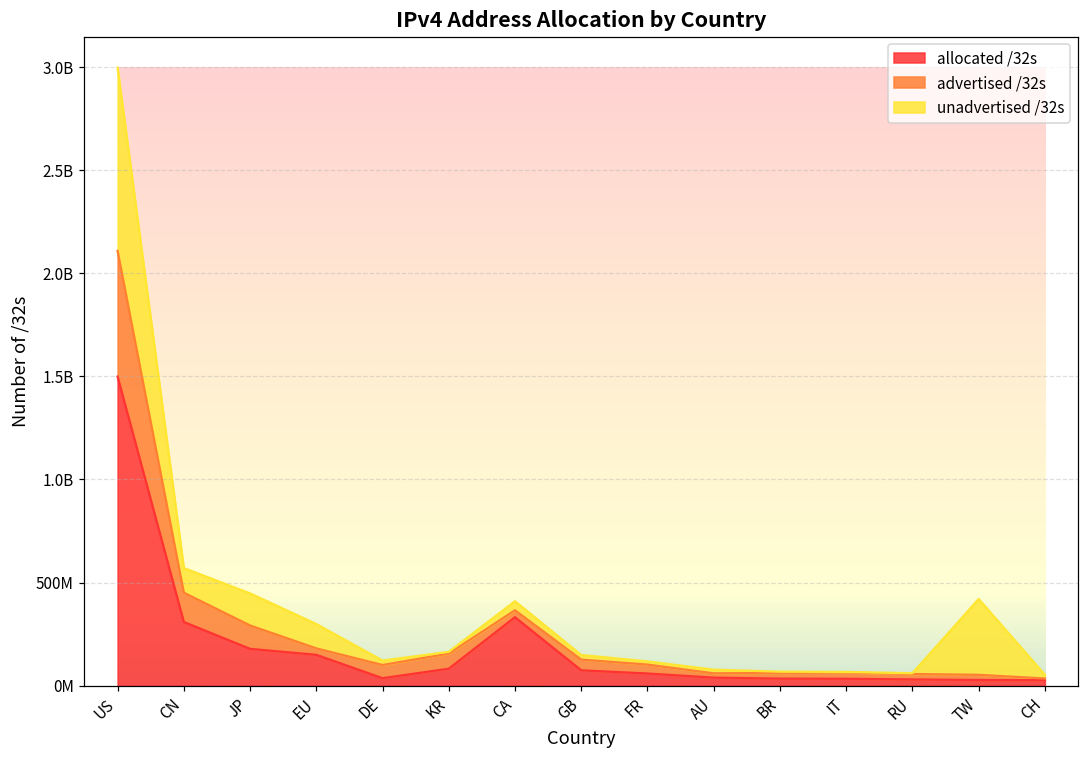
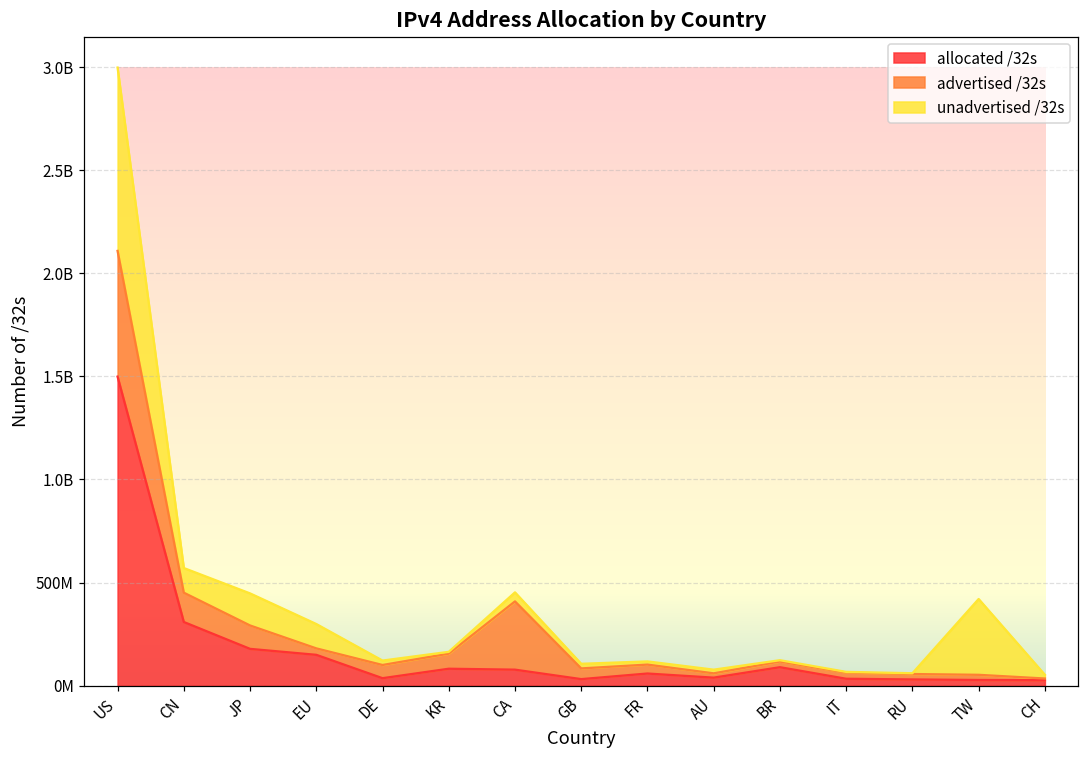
  {
    "allocated /32s": {
      "US": 1500000000,
      "CN": 310000000,
      "JP": 180000000,
      "EU": 150000000,
      "DE": 40000000,
      "KR": 80000000,
-     "CA": 330000000,
-     "GB": 70000000,
+     "CA": 80000000,
+     "GB": 30000000,
      "FR": 60000000,
      "AU": 40000000,
-     "BR": 30000000,
+     "BR": 90000000,
      "IT": 30000000,
      "RU": 30000000,
      "TW": 30000000
    },
    "advertised /32s": {
      "US": 610000000,
      "CN": 140000000,
      "JP": 110000000,
      "EU": 30000000,
      "DE": 60000000,
-     "CA": 30000000,
+     "CA": 330000000,
      "GB": 50000000,
      "FR": 40000000,
      "AU": 20000000,
      "TW": 30000000
    },
    "unadvertised /32s": {
      "US": 890000000,
      "CN": 120000000,
      "JP": 160000000,
      "EU": 120000000,
      "DE": 20000000,
      "CA": 40000000,
      "GB": 20000000,
      "FR": 20000000,
      "AU": 20000000,
      "TW": 370000000,
      "CH": 20000000
    }
  }
